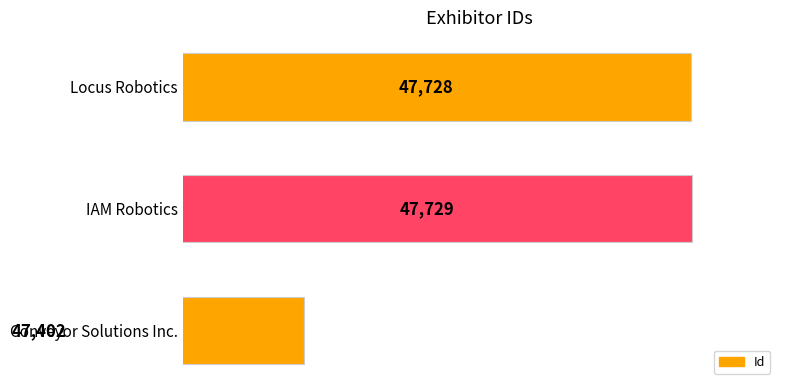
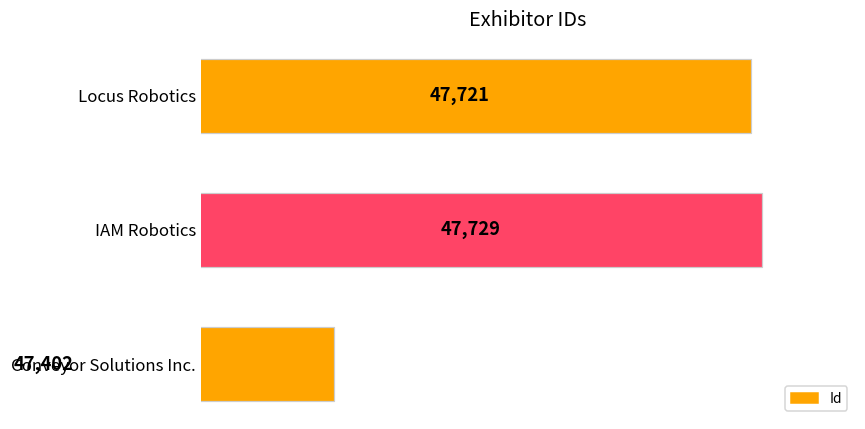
  {
-   "Locus Robotics": "47,728",
+   "Locus Robotics": "47,721",
    "IAM Robotics": "47,729",
    "Conveyor Solutions Inc.": "47,402"
  }
